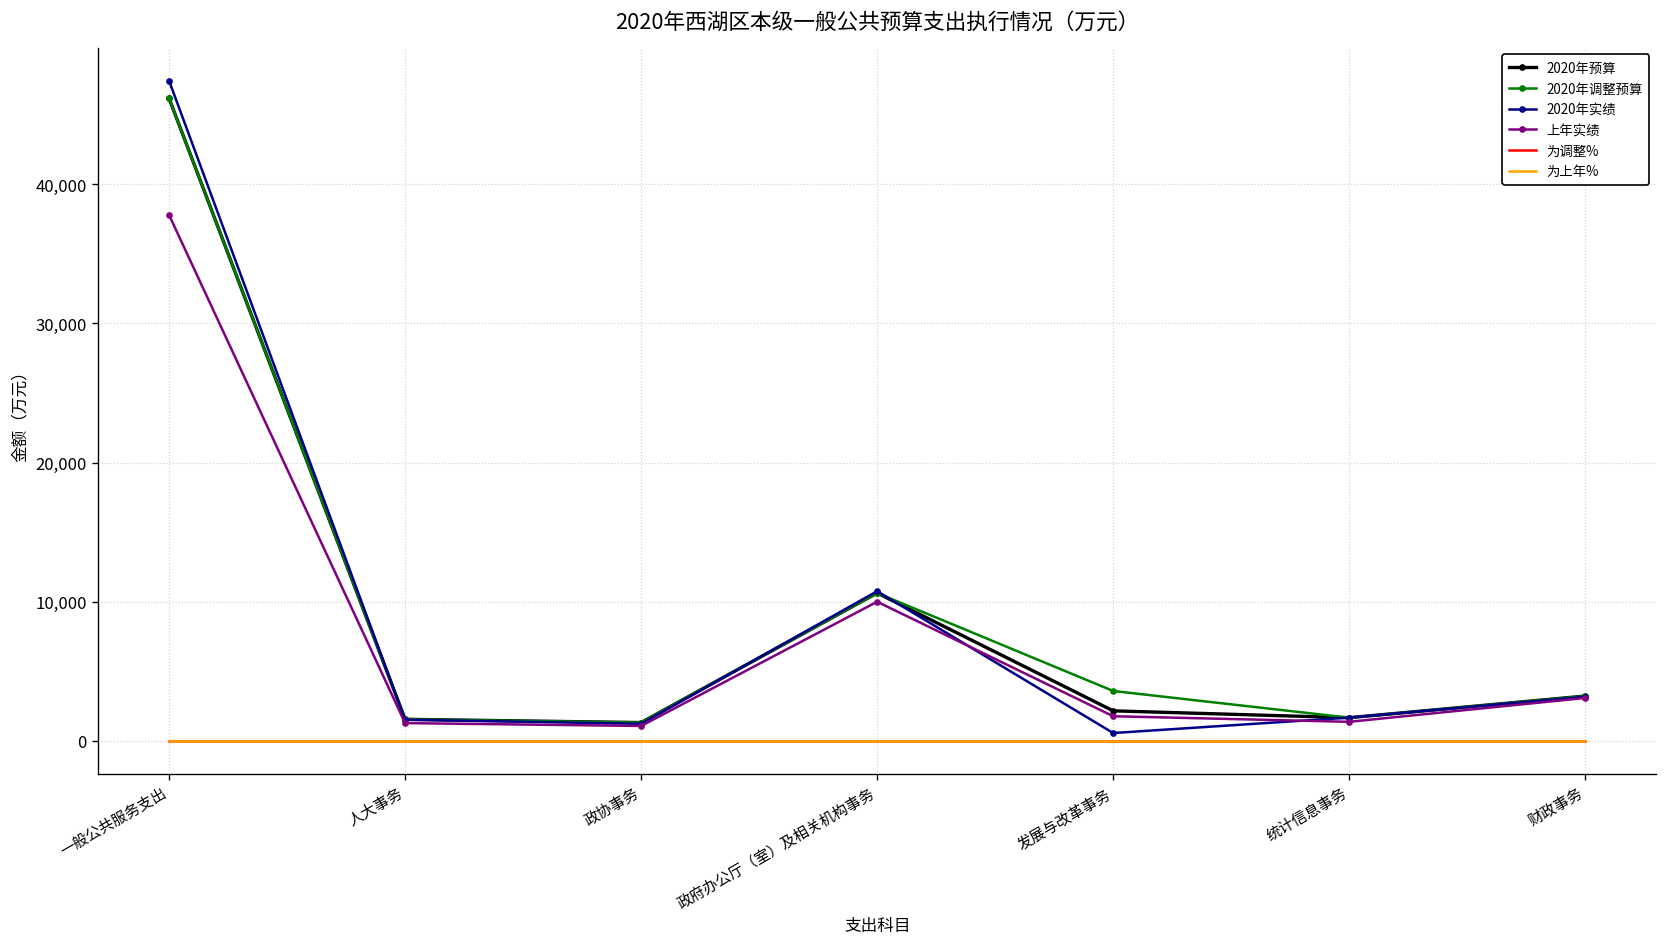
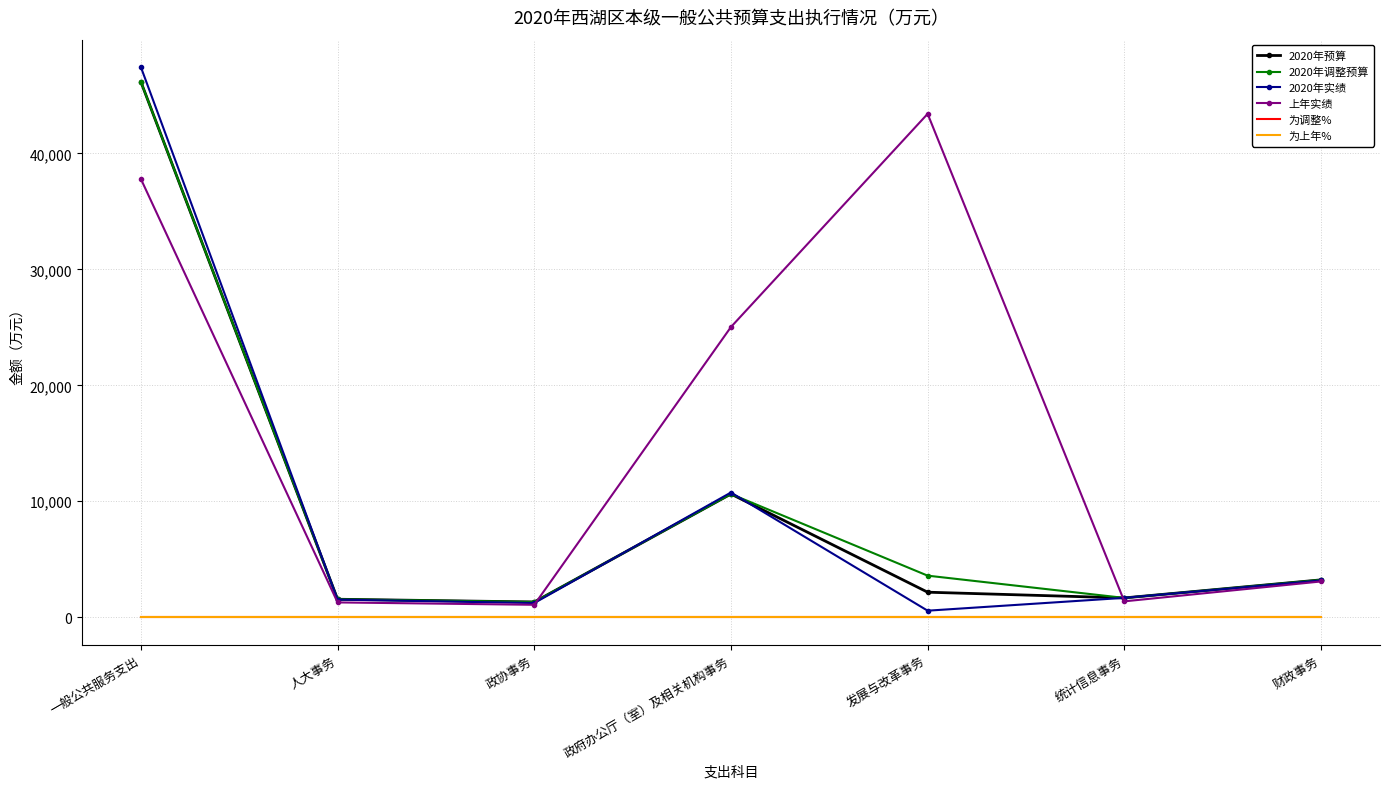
  {
    "2020年预算": {
      "发展与改革事务": "2,200"
    },
    "2020年调整预算": {
      "发展与改革事务": "3,600"
    },
    "2020年实绩": {
      "一般公共服务支出": "47,400",
      "发展与改革事务": "600"
    },
    "上年实绩": {
      "一般公共服务支出": "37,800",
      "人大事务": "1,300",
-     "政府办公厅（室）及相关机构事务": "10,000",
-     "发展与改革事务": "1,800",
+     "政府办公厅（室）及相关机构事务": "25,000",
+     "发展与改革事务": "43,400",
      "统计信息事务": "1,400"
    },
    "为上年%": {
      "一般公共服务支出": "0",
      "人大事务": "0",
      "政协事务": "0",
      "政府办公厅（室）及相关机构事务": "0",
      "发展与改革事务": "0",
      "统计信息事务": "0",
      "财政事务": "0"
    }
  }
